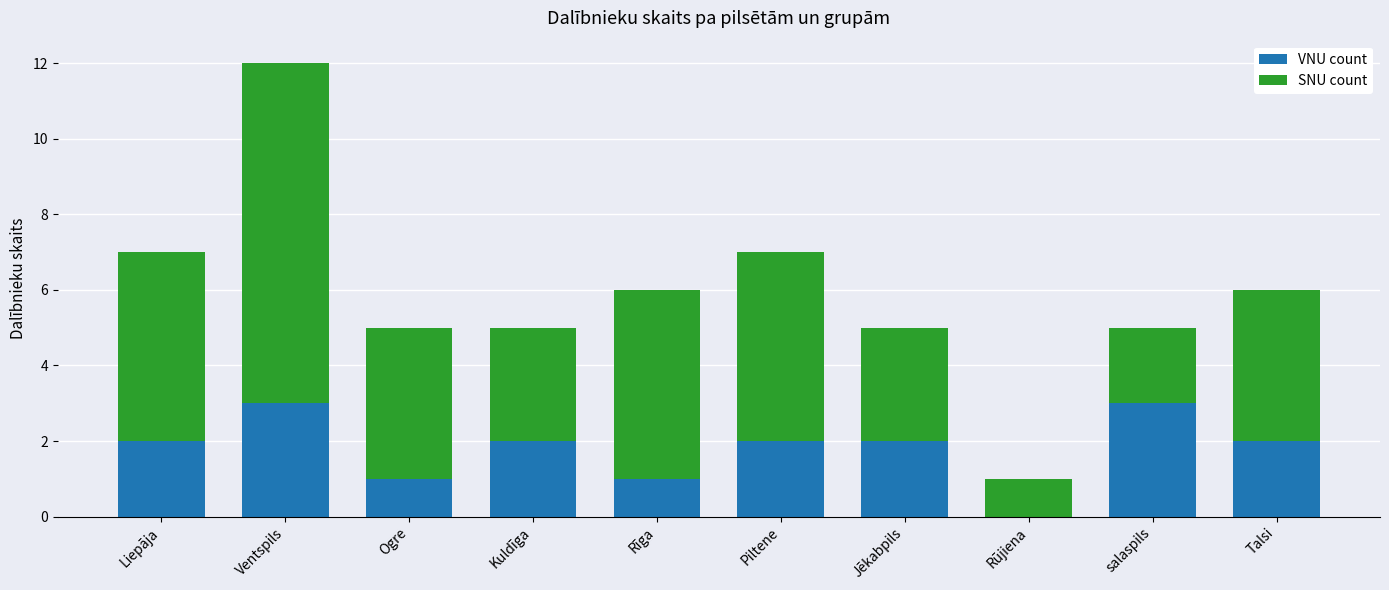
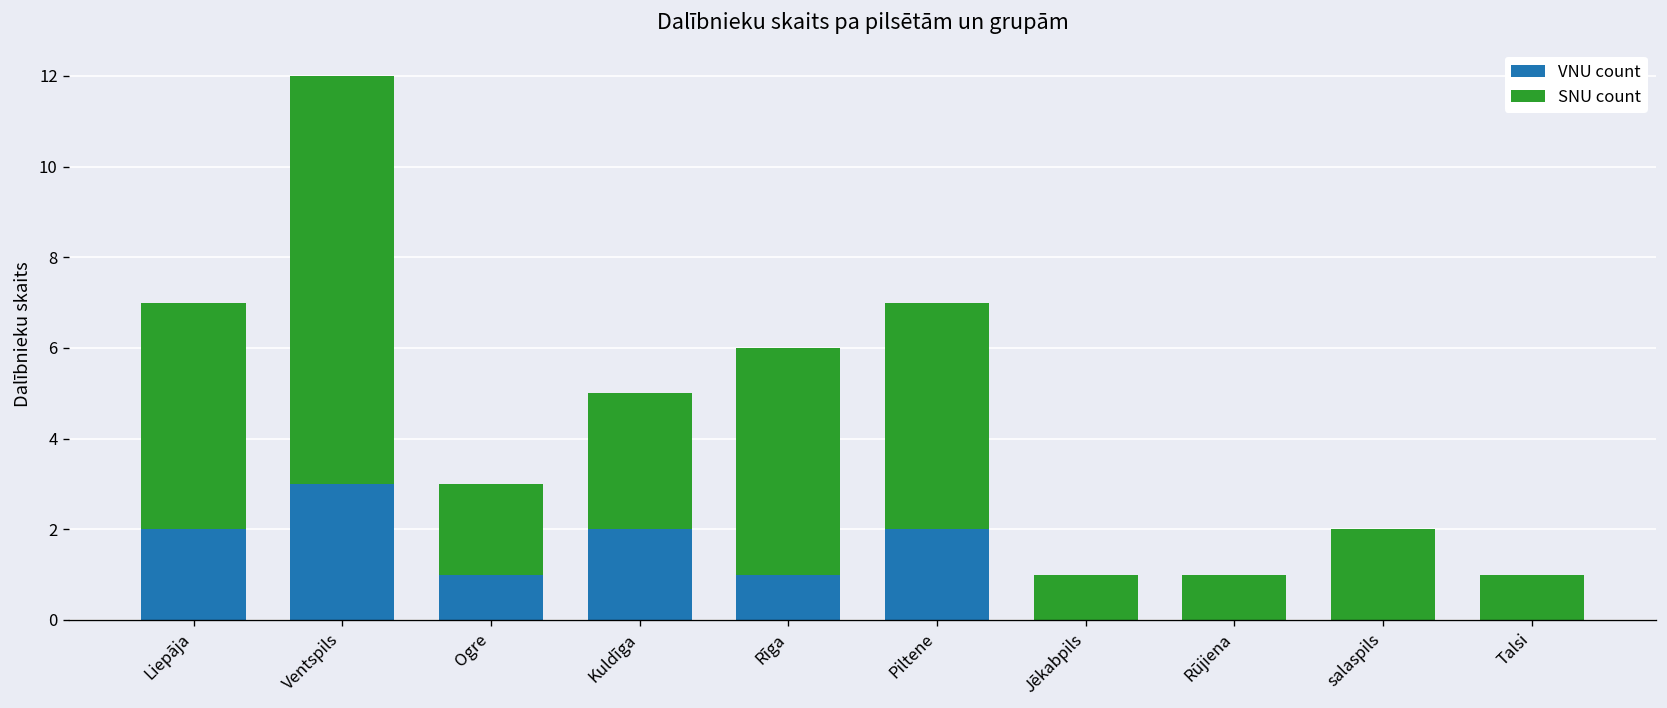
  {
    "VNU count": {
      "Liepāja": 2,
      "Ventspils": 3,
      "Ogre": 1,
      "Kuldīga": 2,
      "Rīga": 1,
      "Piltene": 2,
-     "Jēkabpils": 2,
+     "Jēkabpils": 0,
      "Rūjiena": 0,
-     "salaspils": 3,
-     "Talsi": 2
+     "salaspils": 0,
+     "Talsi": 0
    },
    "SNU count": {
      "Liepāja": 5,
      "Ventspils": 9,
-     "Ogre": 4,
+     "Ogre": 2,
      "Kuldīga": 3,
      "Rīga": 5,
      "Piltene": 5,
-     "Jēkabpils": 3,
+     "Jēkabpils": 1,
      "Rūjiena": 1,
      "salaspils": 2,
-     "Talsi": 4
+     "Talsi": 1
    }
  }
